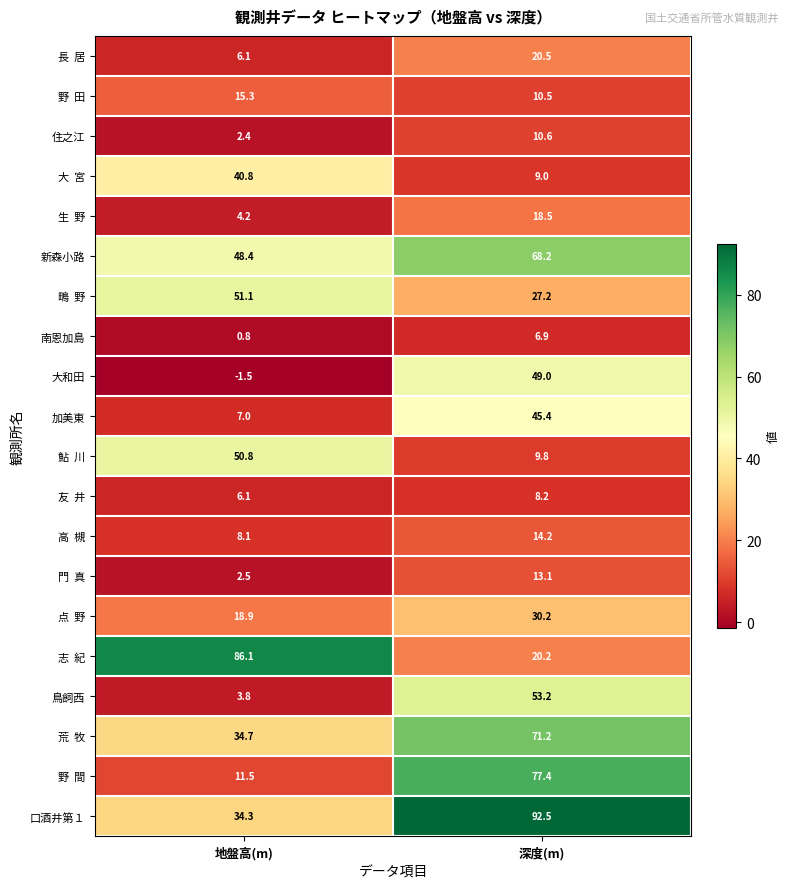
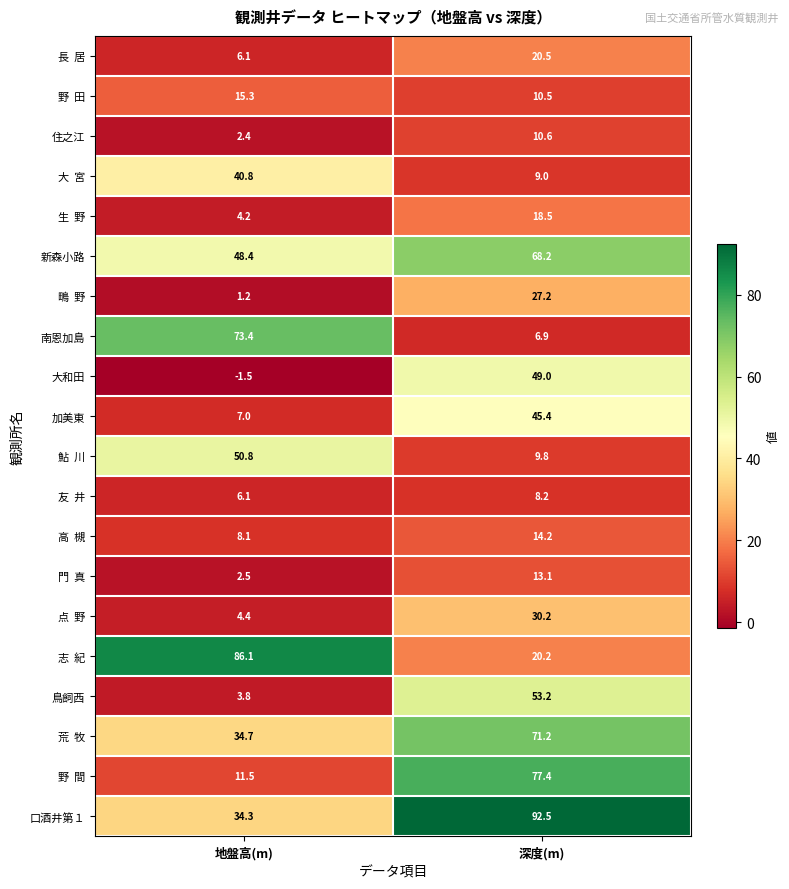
  {
    "長 居": {
      "地盤高(m)": 6.1,
      "深度(m)": 20.5
    },
    "野 田": {
      "地盤高(m)": 15.3,
      "深度(m)": 10.5
    },
    "住之江": {
      "地盤高(m)": 2.4,
      "深度(m)": 10.6
    },
    "大 宮": {
      "地盤高(m)": 40.8,
      "深度(m)": 9.0
    },
    "生 野": {
      "地盤高(m)": 4.2,
      "深度(m)": 18.5
    },
    "新森小路": {
      "地盤高(m)": 48.4,
      "深度(m)": 68.2
    },
    "鴫 野": {
-     "地盤高(m)": 51.1,
+     "地盤高(m)": 1.2,
      "深度(m)": 27.2
    },
    "南恩加島": {
-     "地盤高(m)": 0.8,
+     "地盤高(m)": 73.4,
      "深度(m)": 6.9
    },
    "大和田": {
      "地盤高(m)": -1.5,
      "深度(m)": 49.0
    },
    "加美東": {
      "地盤高(m)": 7.0,
      "深度(m)": 45.4
    },
    "鮎 川": {
      "地盤高(m)": 50.8,
      "深度(m)": 9.8
    },
    "友 井": {
      "地盤高(m)": 6.1,
      "深度(m)": 8.2
    },
    "高 槻": {
      "地盤高(m)": 8.1,
      "深度(m)": 14.2
    },
    "門 真": {
      "地盤高(m)": 2.5,
      "深度(m)": 13.1
    },
    "点 野": {
-     "地盤高(m)": 18.9,
+     "地盤高(m)": 4.4,
      "深度(m)": 30.2
    },
    "志 紀": {
      "地盤高(m)": 86.1,
      "深度(m)": 20.2
    },
    "鳥飼西": {
      "地盤高(m)": 3.8,
      "深度(m)": 53.2
    },
    "荒 牧": {
      "地盤高(m)": 34.7,
      "深度(m)": 71.2
    },
    "野 間": {
      "地盤高(m)": 11.5,
      "深度(m)": 77.4
    },
    "口酒井第１": {
      "地盤高(m)": 34.3,
      "深度(m)": 92.5
    }
  }
